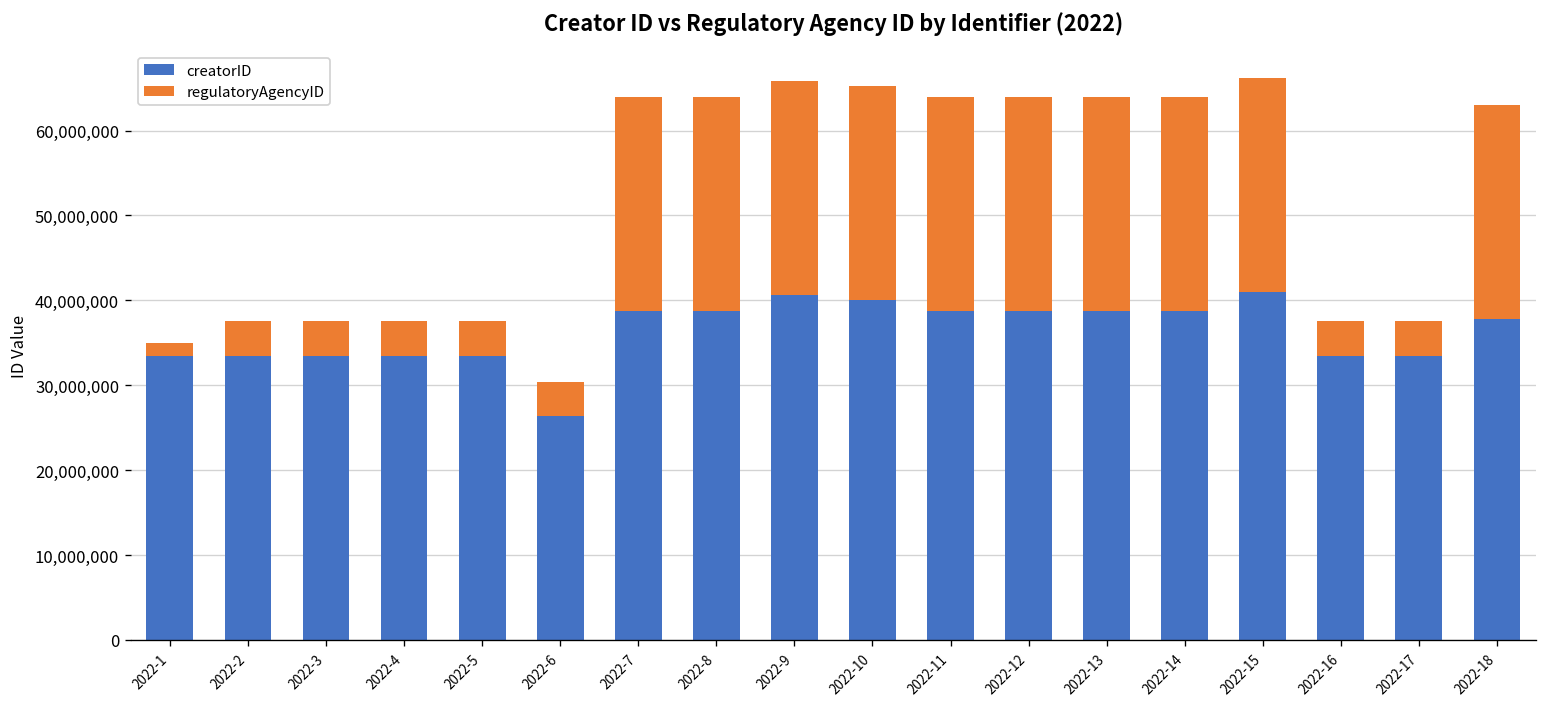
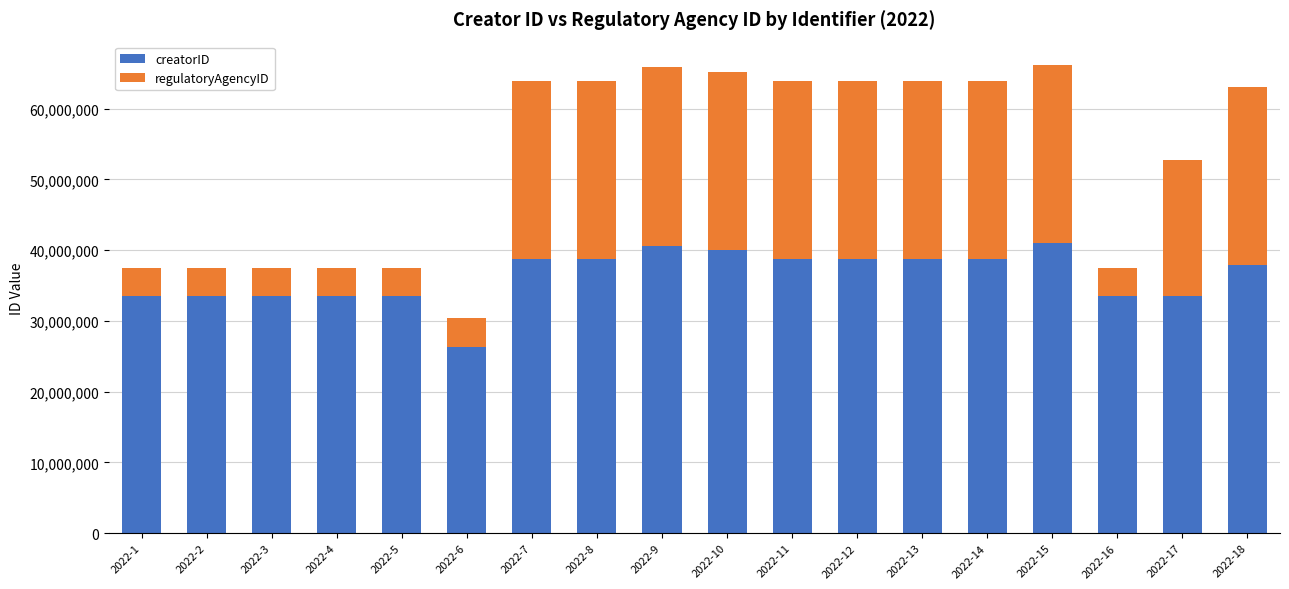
  {
    "creatorID": {
      "2022-1": "33,000,000",
      "2022-2": "33,000,000",
      "2022-3": "33,000,000",
      "2022-4": "33,000,000",
      "2022-5": "33,000,000",
      "2022-6": "26,000,000",
      "2022-7": "39,000,000",
      "2022-8": "39,000,000",
      "2022-9": "41,000,000",
      "2022-10": "40,000,000",
      "2022-11": "39,000,000",
      "2022-12": "39,000,000",
      "2022-13": "39,000,000",
      "2022-14": "39,000,000",
      "2022-15": "41,000,000",
      "2022-16": "33,000,000",
      "2022-17": "33,000,000",
      "2022-18": "38,000,000"
    },
    "regulatoryAgencyID": {
-     "2022-1": "2,000,000",
+     "2022-1": "4,000,000",
      "2022-2": "4,000,000",
      "2022-3": "4,000,000",
      "2022-4": "4,000,000",
      "2022-5": "4,000,000",
      "2022-6": "4,000,000",
      "2022-7": "25,000,000",
      "2022-8": "25,000,000",
      "2022-9": "25,000,000",
      "2022-10": "25,000,000",
      "2022-11": "25,000,000",
      "2022-12": "25,000,000",
      "2022-13": "25,000,000",
      "2022-14": "25,000,000",
      "2022-15": "25,000,000",
      "2022-16": "4,000,000",
-     "2022-17": "4,000,000",
+     "2022-17": "19,000,000",
      "2022-18": "25,000,000"
    }
  }
